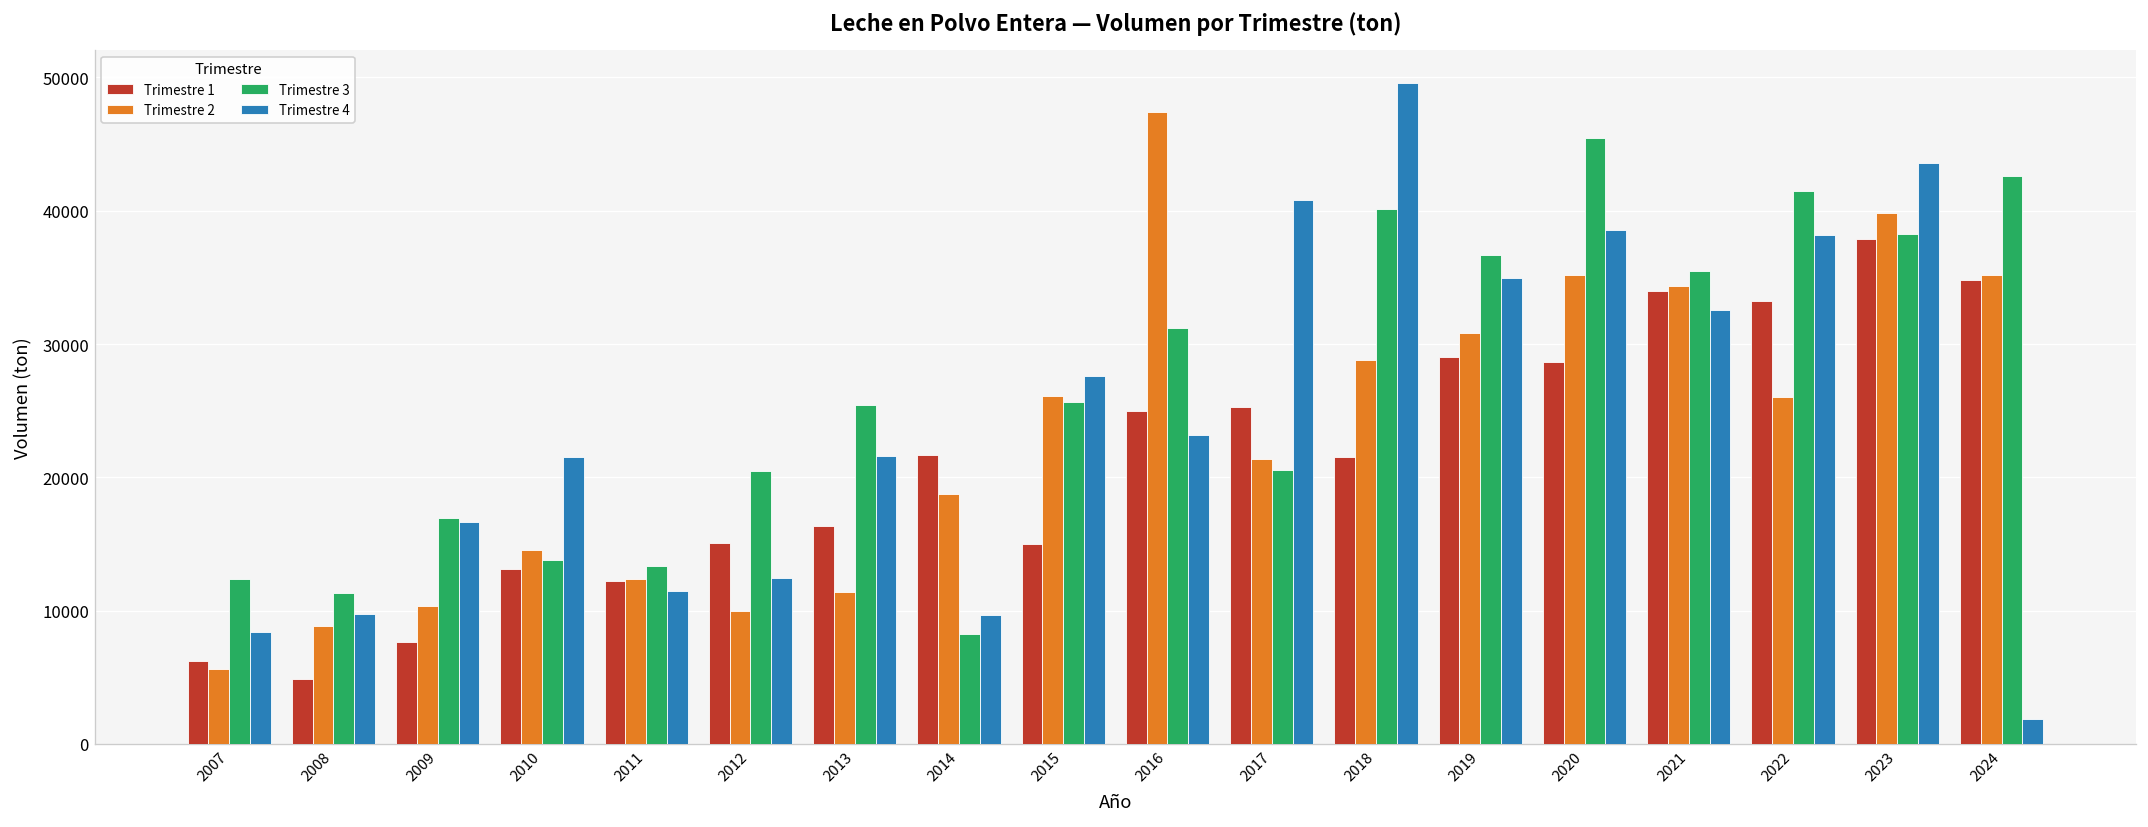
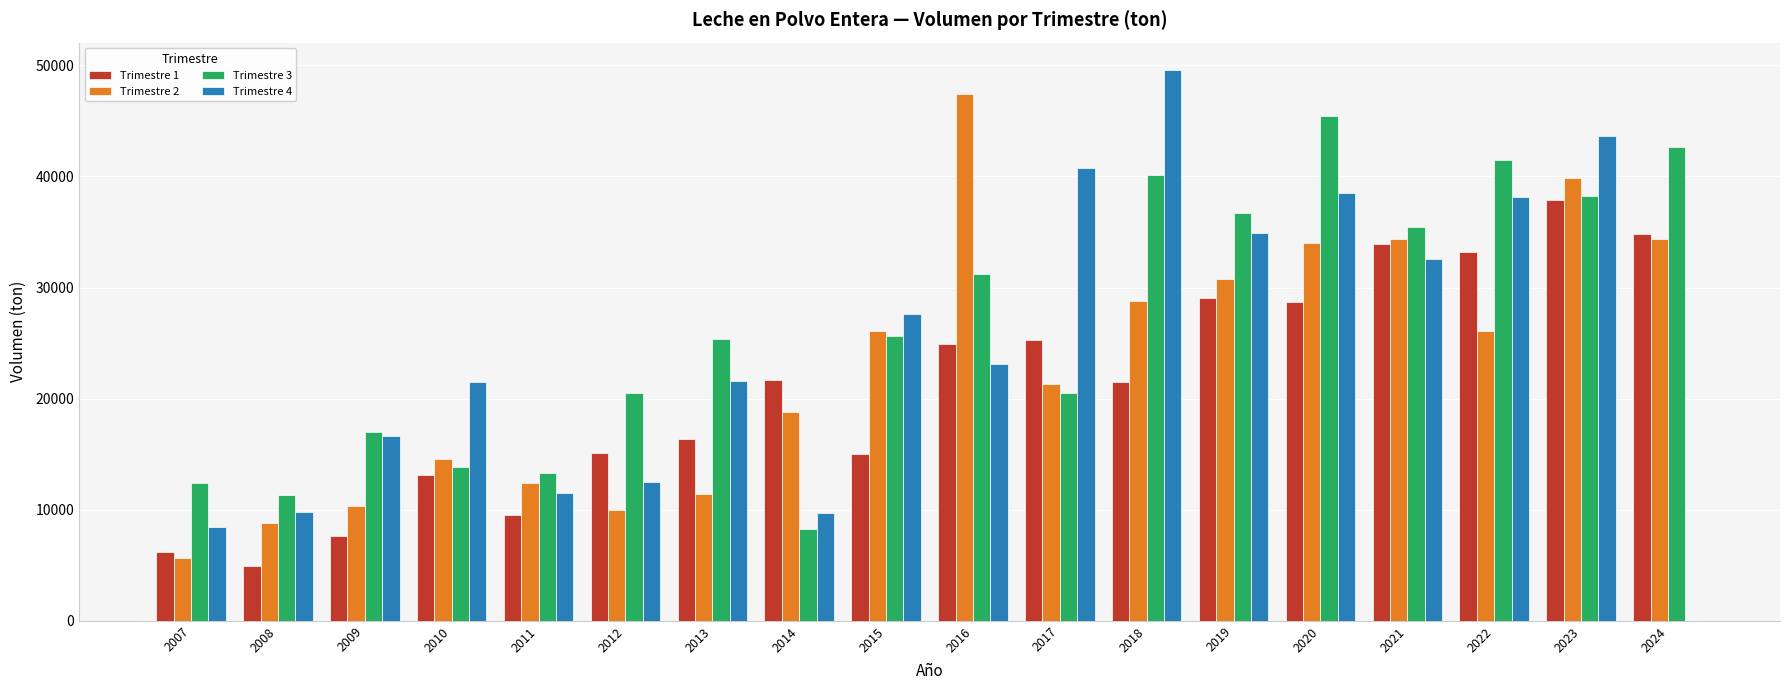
  {
    "Trimestre 1": {
      "2007": 6200,
      "2008": 4900,
      "2009": 7700,
      "2010": 13100,
-     "2011": 12200,
+     "2011": 9500,
      "2012": 15100,
      "2013": 16300,
      "2014": 21700,
      "2015": 15000,
      "2016": 24900,
      "2017": 25300,
      "2018": 21500,
      "2019": 29100,
      "2020": 28700,
      "2021": 34000,
      "2022": 33200,
      "2023": 37900,
      "2024": 34800
    },
    "Trimestre 2": {
      "2007": 5600,
      "2008": 8800,
      "2009": 10300,
      "2010": 14500,
      "2011": 12400,
      "2012": 10000,
      "2013": 11400,
      "2014": 18800,
      "2015": 26100,
      "2016": 47400,
      "2017": 21300,
      "2018": 28800,
      "2019": 30800,
-     "2020": 35200,
+     "2020": 34000,
      "2021": 34400,
      "2022": 26100,
      "2023": 39800,
-     "2024": 35200
+     "2024": 34300
    },
    "Trimestre 3": {
      "2007": 12400,
      "2008": 11300,
      "2009": 17000,
      "2010": 13800,
      "2011": 13300,
      "2012": 20500,
      "2013": 25400,
      "2014": 8300,
      "2015": 25600,
      "2016": 31200,
      "2017": 20500,
      "2018": 40100,
      "2019": 36700,
      "2020": 45500,
      "2021": 35500,
      "2022": 41500,
      "2023": 38200,
      "2024": 42600
    },
    "Trimestre 4": {
      "2007": 8400,
      "2008": 9800,
      "2009": 16700,
      "2010": 21500,
      "2011": 11500,
      "2012": 12500,
      "2013": 21600,
      "2014": 9700,
      "2015": 27600,
      "2016": 23200,
      "2017": 40800,
      "2018": 49600,
      "2019": 34900,
      "2020": 38600,
      "2021": 32500,
      "2022": 38100,
      "2023": 43600,
-     "2024": 1900
+     "2024": 0
    }
  }
